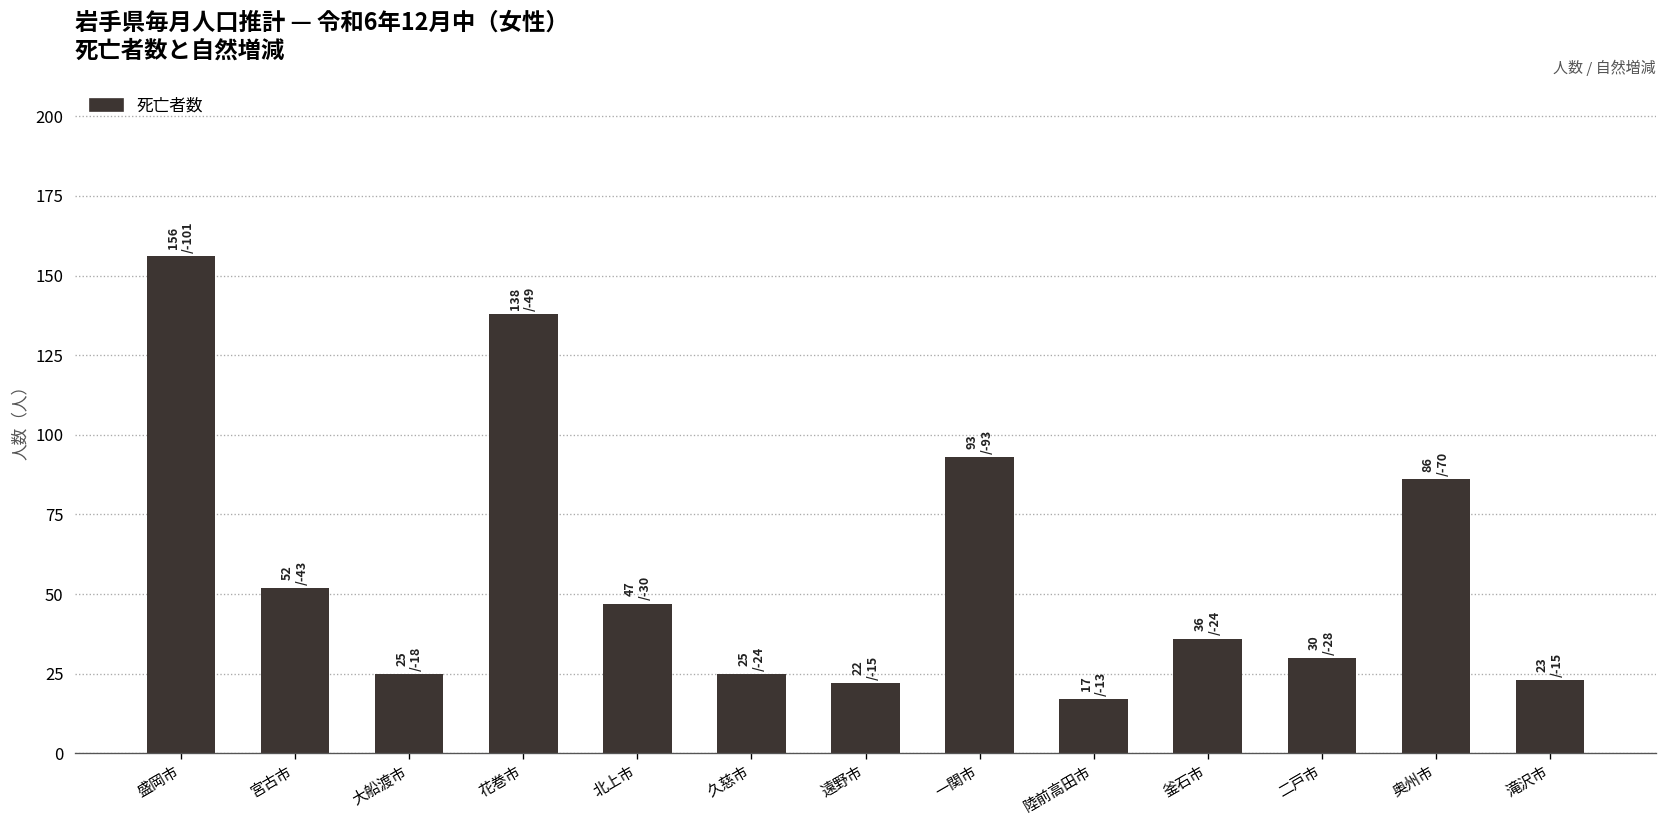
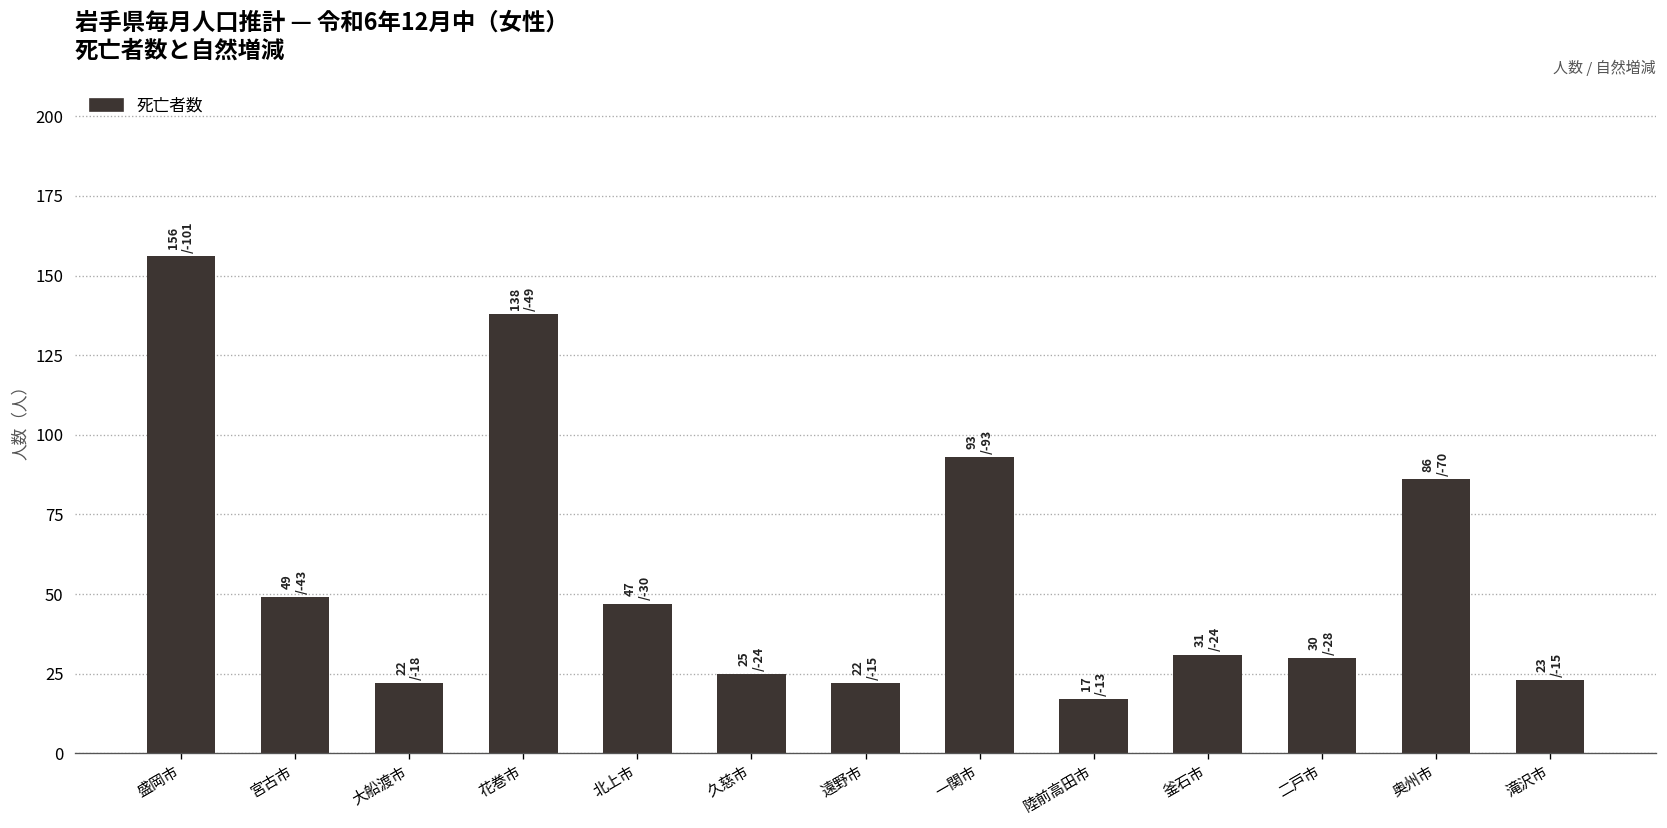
  {
    "死亡者数": {
-     "宮古市": 52,
-     "大船渡市": 25,
-     "釜石市": 36
+     "宮古市": 49,
+     "大船渡市": 22,
+     "釜石市": 31
    }
  }
